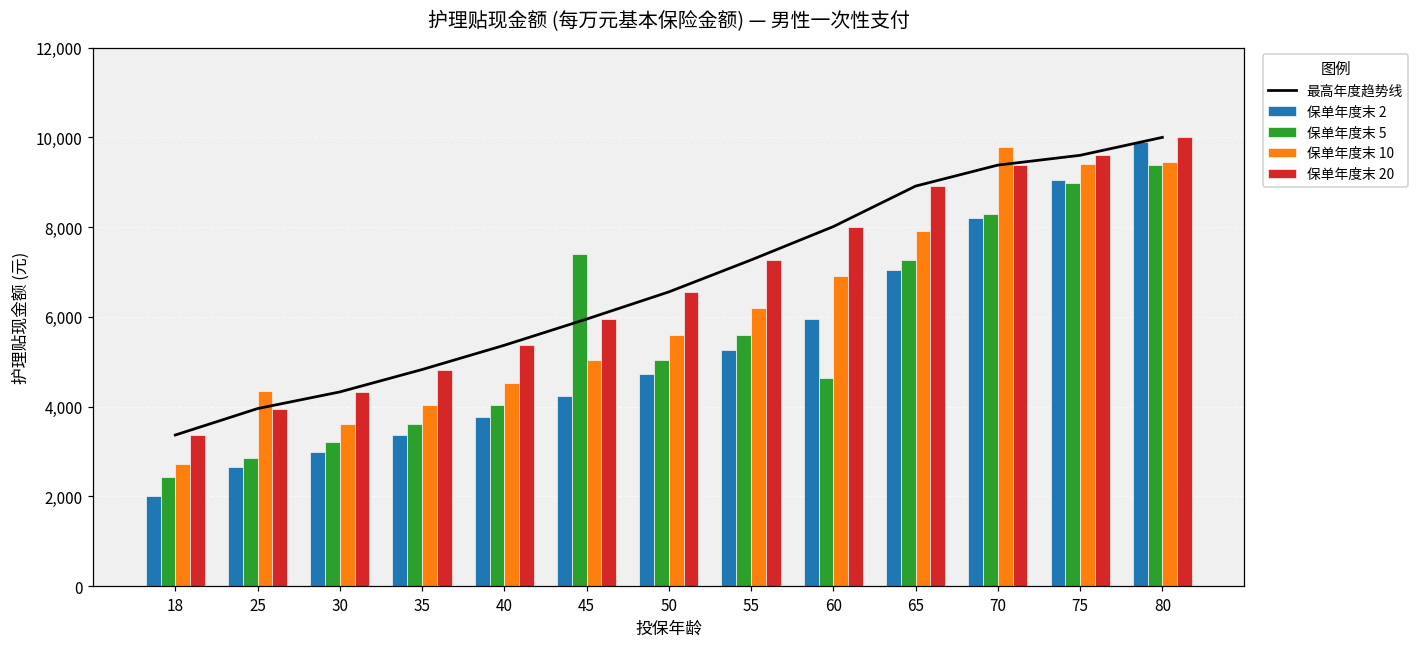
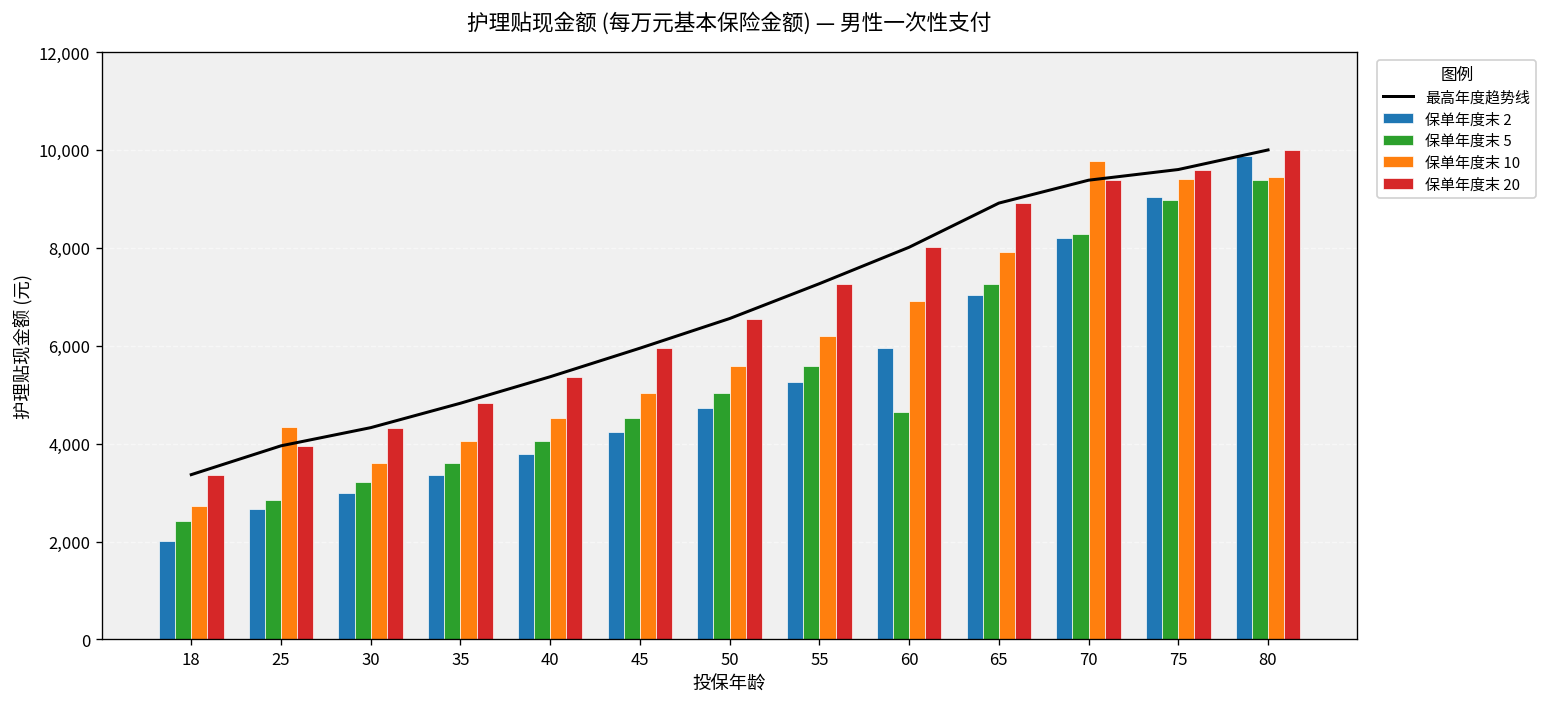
  {
    "保单年度末 2": {
      "18": "2,000",
      "25": "2,700",
      "30": "3,000",
      "35": "3,400",
      "40": "3,800",
      "45": "4,200",
      "50": "4,700",
      "55": "5,300",
      "60": "6,000",
      "65": "7,000",
      "70": "8,200",
      "75": "9,000",
      "80": "9,900"
    },
    "最高年度趋势线": {
      "18": "3,400",
      "25": "4,000",
      "30": "4,300",
      "35": "4,800",
      "40": "5,400",
      "45": "6,000",
      "50": "6,600",
      "55": "7,300",
      "60": "8,000",
      "65": "8,900",
      "70": "9,400",
      "75": "9,600",
      "80": "10,000"
    },
    "保单年度末 5": {
      "18": "2,400",
      "25": "2,900",
      "30": "3,200",
      "35": "3,600",
      "40": "4,000",
-     "45": "7,400",
+     "45": "4,500",
      "50": "5,000",
      "55": "5,600",
      "60": "4,600",
      "65": "7,300",
      "70": "8,300",
      "75": "9,000",
      "80": "9,400"
    },
    "保单年度末 10": {
      "18": "2,700",
      "25": "4,300",
      "30": "3,600",
      "35": "4,000",
      "40": "4,500",
      "45": "5,000",
      "50": "5,600",
      "55": "6,200",
      "60": "6,900",
      "65": "7,900",
      "70": "9,800",
      "75": "9,400",
      "80": "9,400"
    },
    "保单年度末 20": {
      "18": "3,400",
      "25": "4,000",
      "30": "4,300",
      "35": "4,800",
      "40": "5,400",
      "45": "6,000",
      "50": "6,600",
      "55": "7,300",
      "60": "8,000",
      "65": "8,900",
      "70": "9,400",
      "75": "9,600",
      "80": "10,000"
    }
  }
